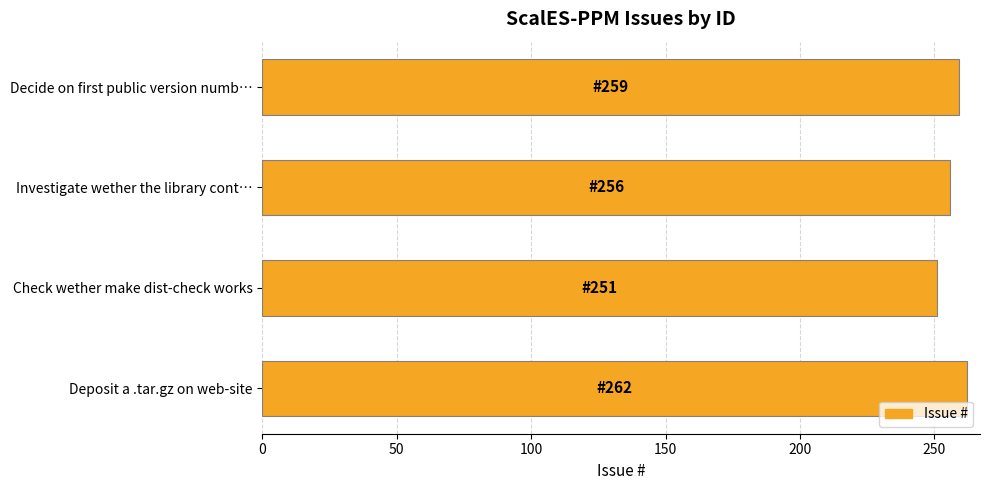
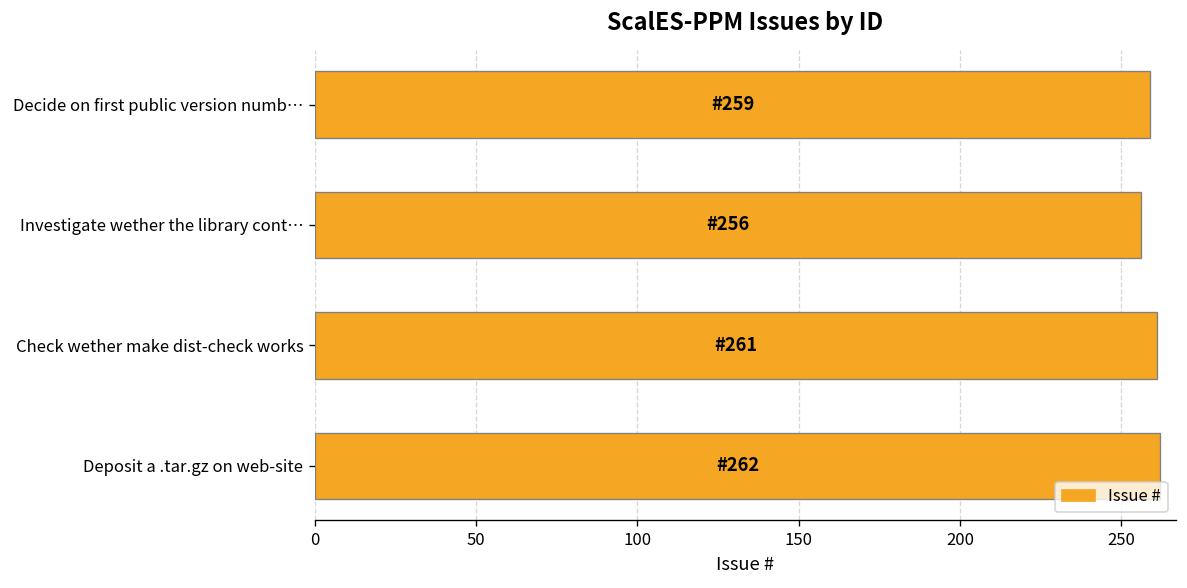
  {
    "Decide on first public version numb…": 259,
    "Investigate wether the library cont…": 256,
-   "Check wether make dist-check works": 251,
+   "Check wether make dist-check works": 261,
    "Deposit a .tar.gz on web-site": 262
  }
